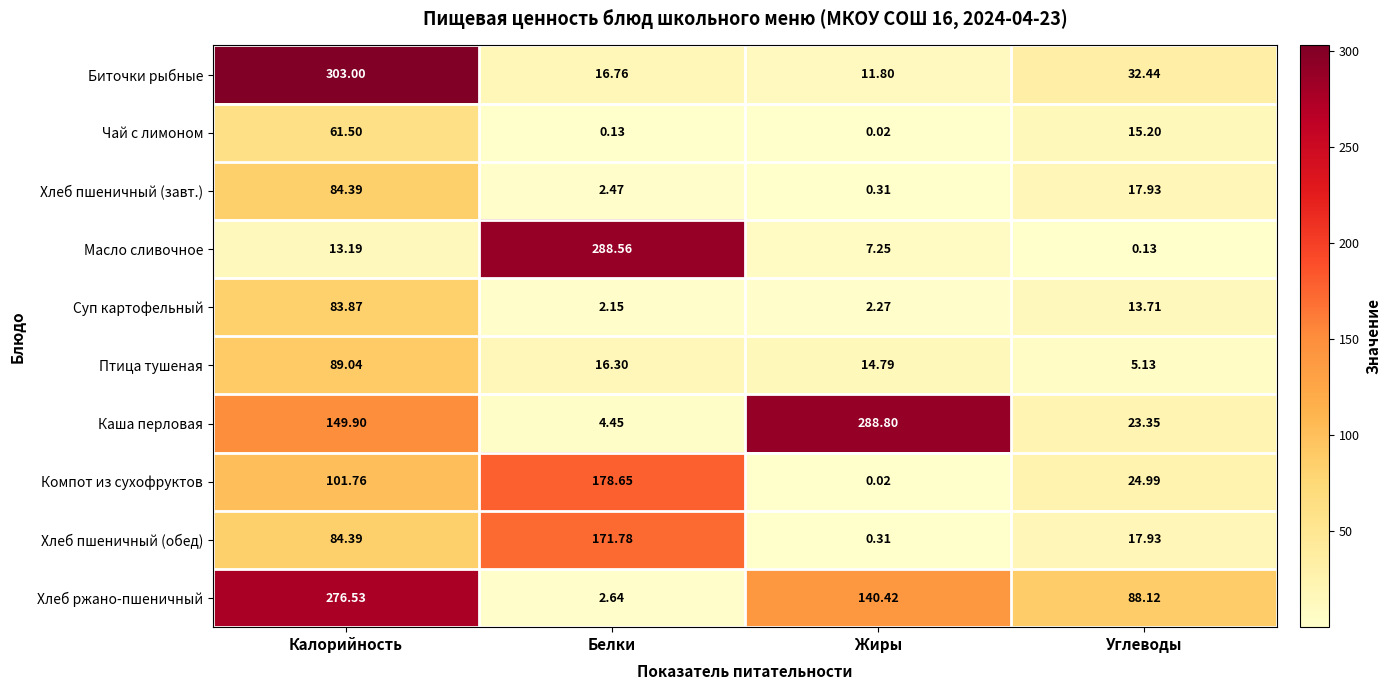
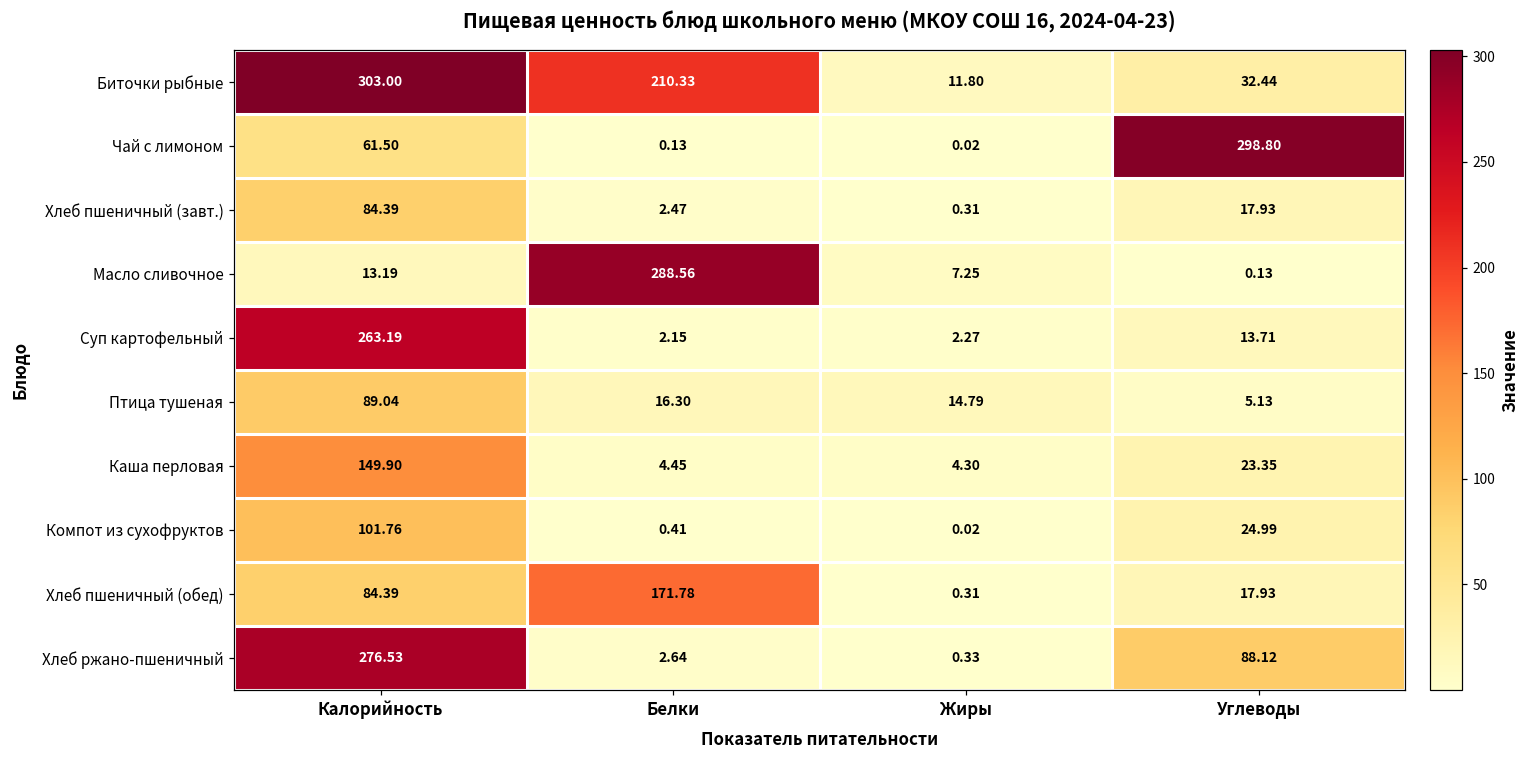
  {
    "Биточки рыбные": {
      "Калорийность": 303.00,
-     "Белки": 16.76,
+     "Белки": 210.33,
      "Жиры": 11.80,
      "Углеводы": 32.44
    },
    "Чай с лимоном": {
      "Калорийность": 61.50,
      "Белки": 0.13,
      "Жиры": 0.02,
-     "Углеводы": 15.20
+     "Углеводы": 298.80
    },
    "Хлеб пшеничный (завт.)": {
      "Калорийность": 84.39,
      "Белки": 2.47,
      "Жиры": 0.31,
      "Углеводы": 17.93
    },
    "Масло сливочное": {
      "Калорийность": 13.19,
      "Белки": 288.56,
      "Жиры": 7.25,
      "Углеводы": 0.13
    },
    "Суп картофельный": {
-     "Калорийность": 83.87,
+     "Калорийность": 263.19,
      "Белки": 2.15,
      "Жиры": 2.27,
      "Углеводы": 13.71
    },
    "Птица тушеная": {
      "Калорийность": 89.04,
      "Белки": 16.30,
      "Жиры": 14.79,
      "Углеводы": 5.13
    },
    "Каша перловая": {
      "Калорийность": 149.90,
      "Белки": 4.45,
-     "Жиры": 288.80,
+     "Жиры": 4.30,
      "Углеводы": 23.35
    },
    "Компот из сухофруктов": {
      "Калорийность": 101.76,
-     "Белки": 178.65,
+     "Белки": 0.41,
      "Жиры": 0.02,
      "Углеводы": 24.99
    },
    "Хлеб пшеничный (обед)": {
      "Калорийность": 84.39,
      "Белки": 171.78,
      "Жиры": 0.31,
      "Углеводы": 17.93
    },
    "Хлеб ржано-пшеничный": {
      "Калорийность": 276.53,
      "Белки": 2.64,
-     "Жиры": 140.42,
+     "Жиры": 0.33,
      "Углеводы": 88.12
    }
  }
